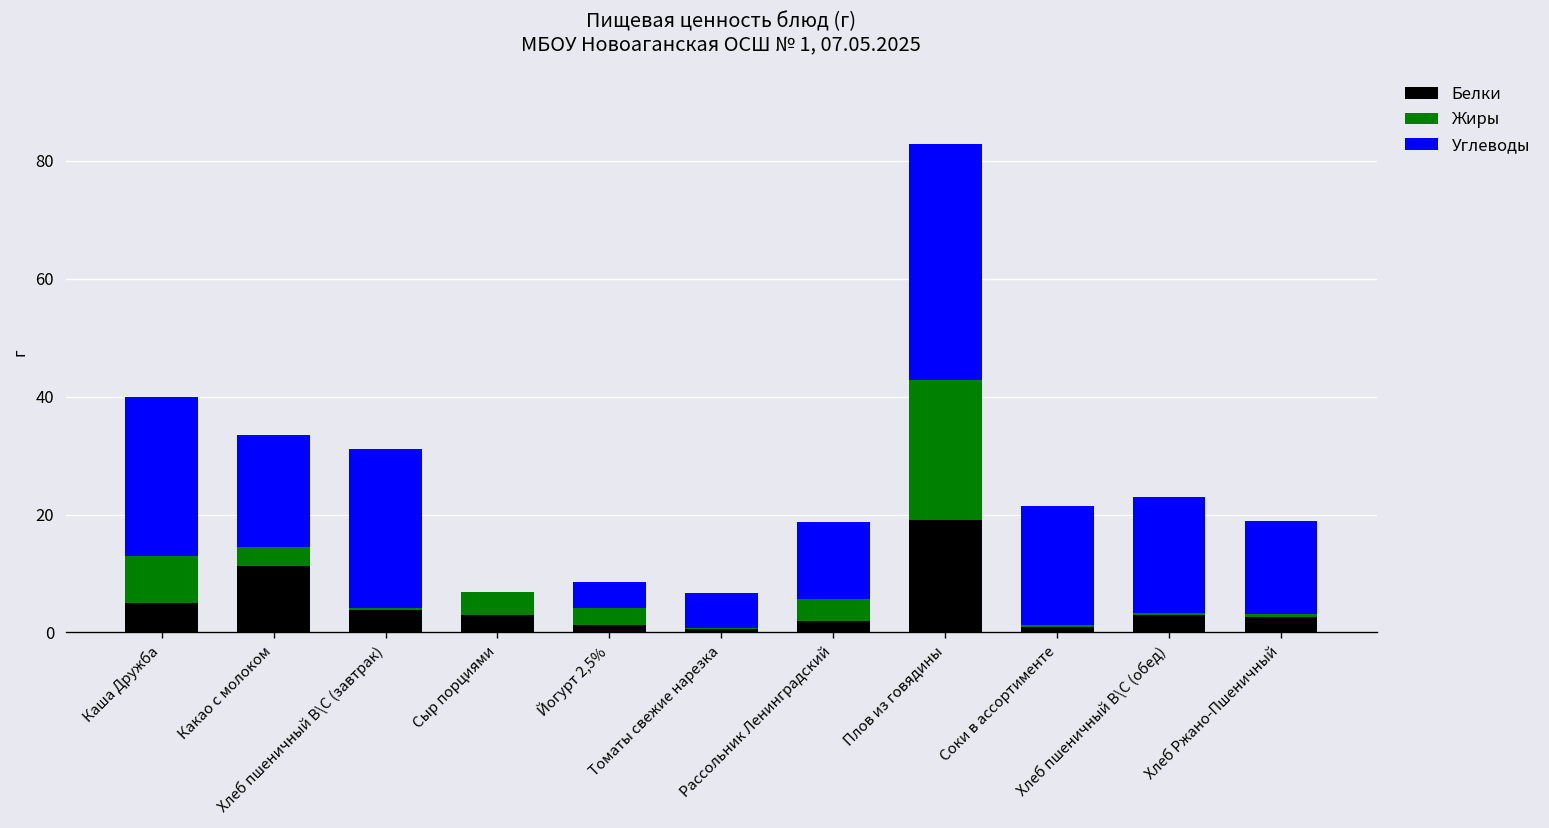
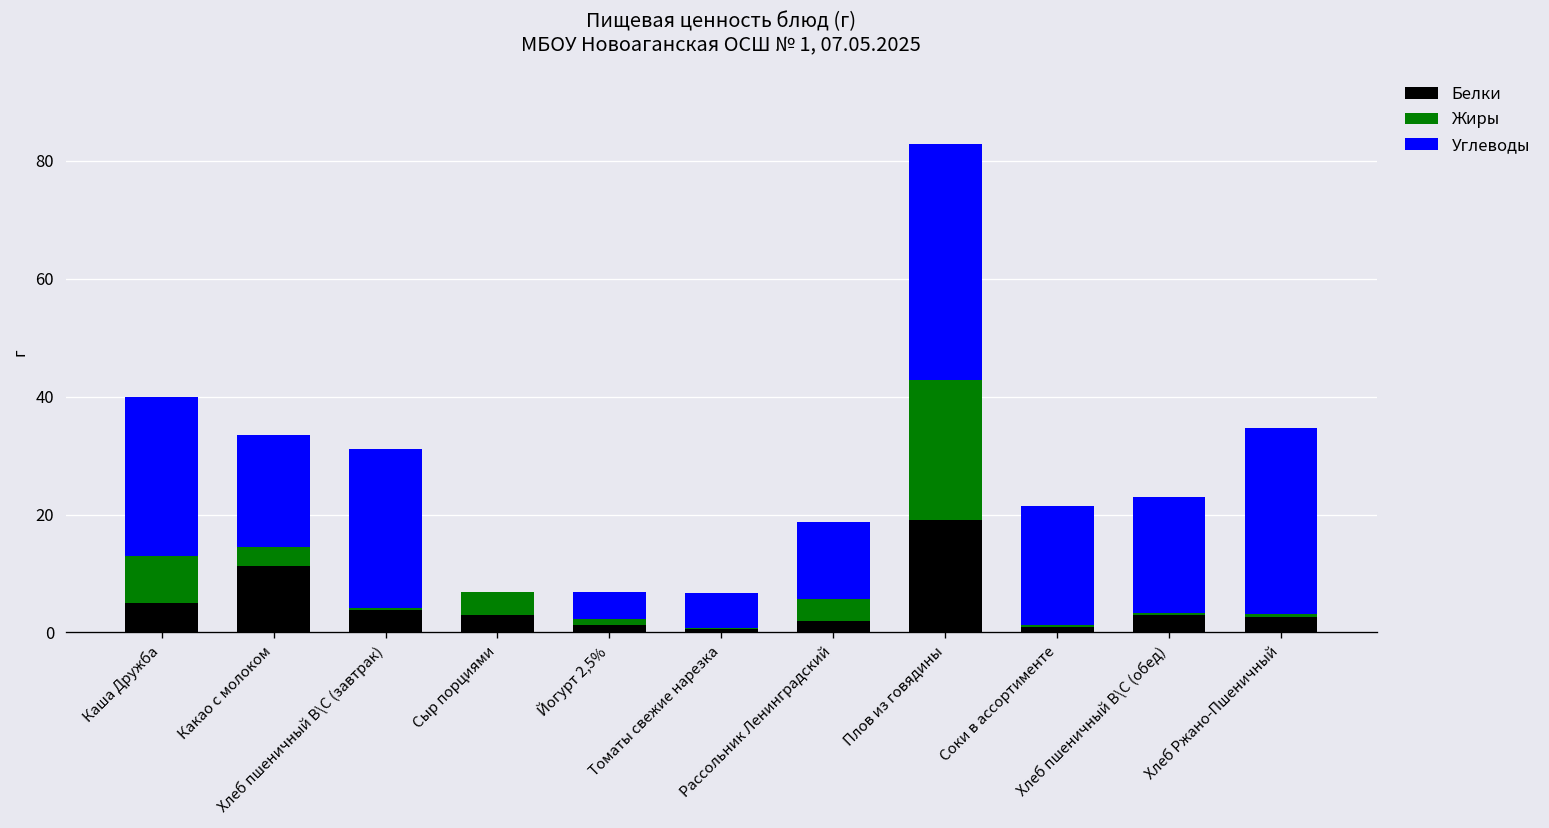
  {
    "Белки": {
      "Каша Дружба": 5,
      "Какао с молоком": 11,
      "Хлеб пшеничный В\\С (завтрак)": 4,
      "Сыр порциями": 3,
      "Йогурт 2,5%": 1,
      "Томаты свежие нарезка": 1,
      "Рассольник Ленинградский": 2,
      "Плов из говядины": 19,
      "Соки в ассортименте": 1,
      "Хлеб пшеничный В\\С (обед)": 3,
      "Хлеб Ржано-Пшеничный": 3
    },
    "Жиры": {
      "Каша Дружба": 8,
      "Какао с молоком": 3,
      "Сыр порциями": 4,
-     "Йогурт 2,5%": 3,
+     "Йогурт 2,5%": 1,
      "Рассольник Ленинградский": 4,
      "Плов из говядины": 24
    },
    "Углеводы": {
      "Каша Дружба": 27,
      "Какао с молоком": 19,
      "Хлеб пшеничный В\\С (завтрак)": 27,
      "Сыр порциями": 0,
      "Йогурт 2,5%": 5,
      "Томаты свежие нарезка": 6,
      "Рассольник Ленинградский": 13,
      "Плов из говядины": 40,
      "Соки в ассортименте": 20,
      "Хлеб пшеничный В\\С (обед)": 20,
-     "Хлеб Ржано-Пшеничный": 16
+     "Хлеб Ржано-Пшеничный": 32
    }
  }
